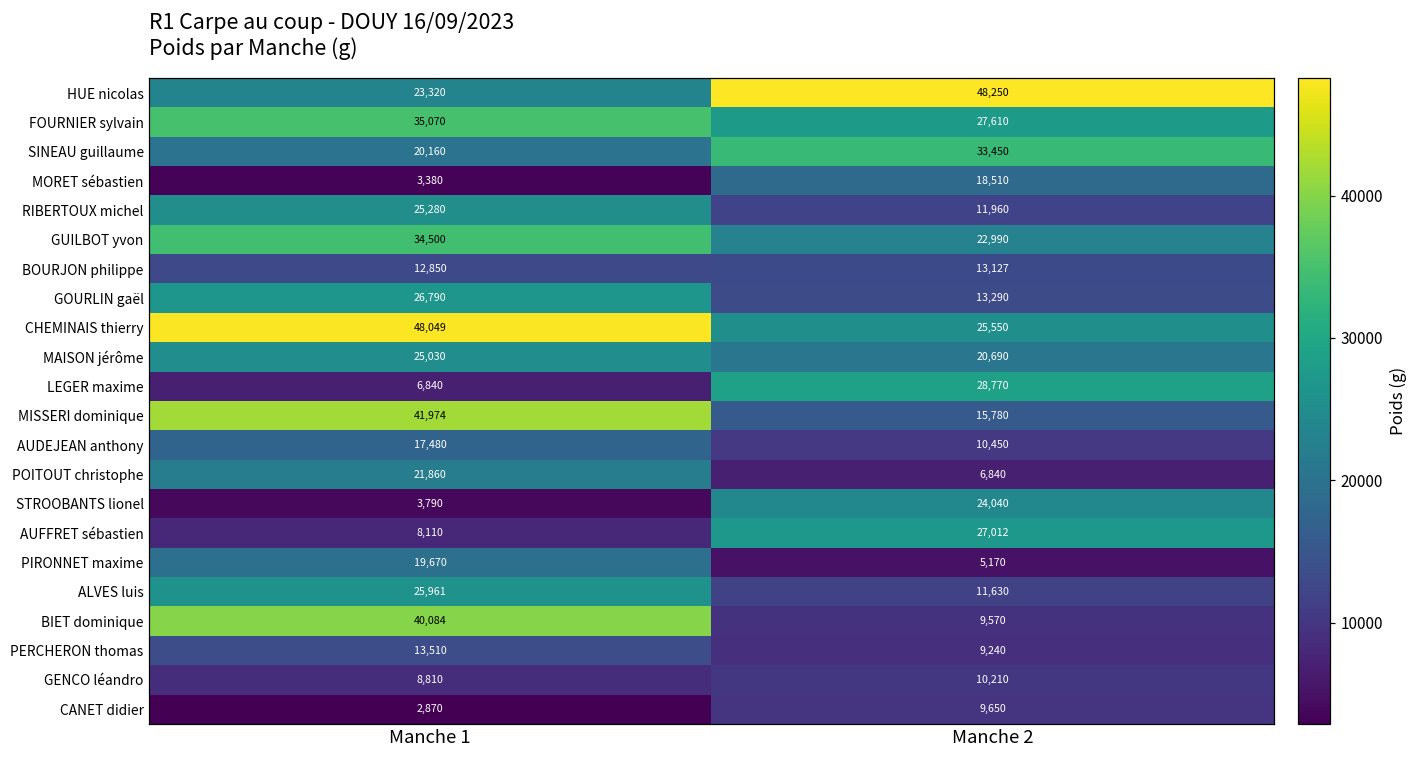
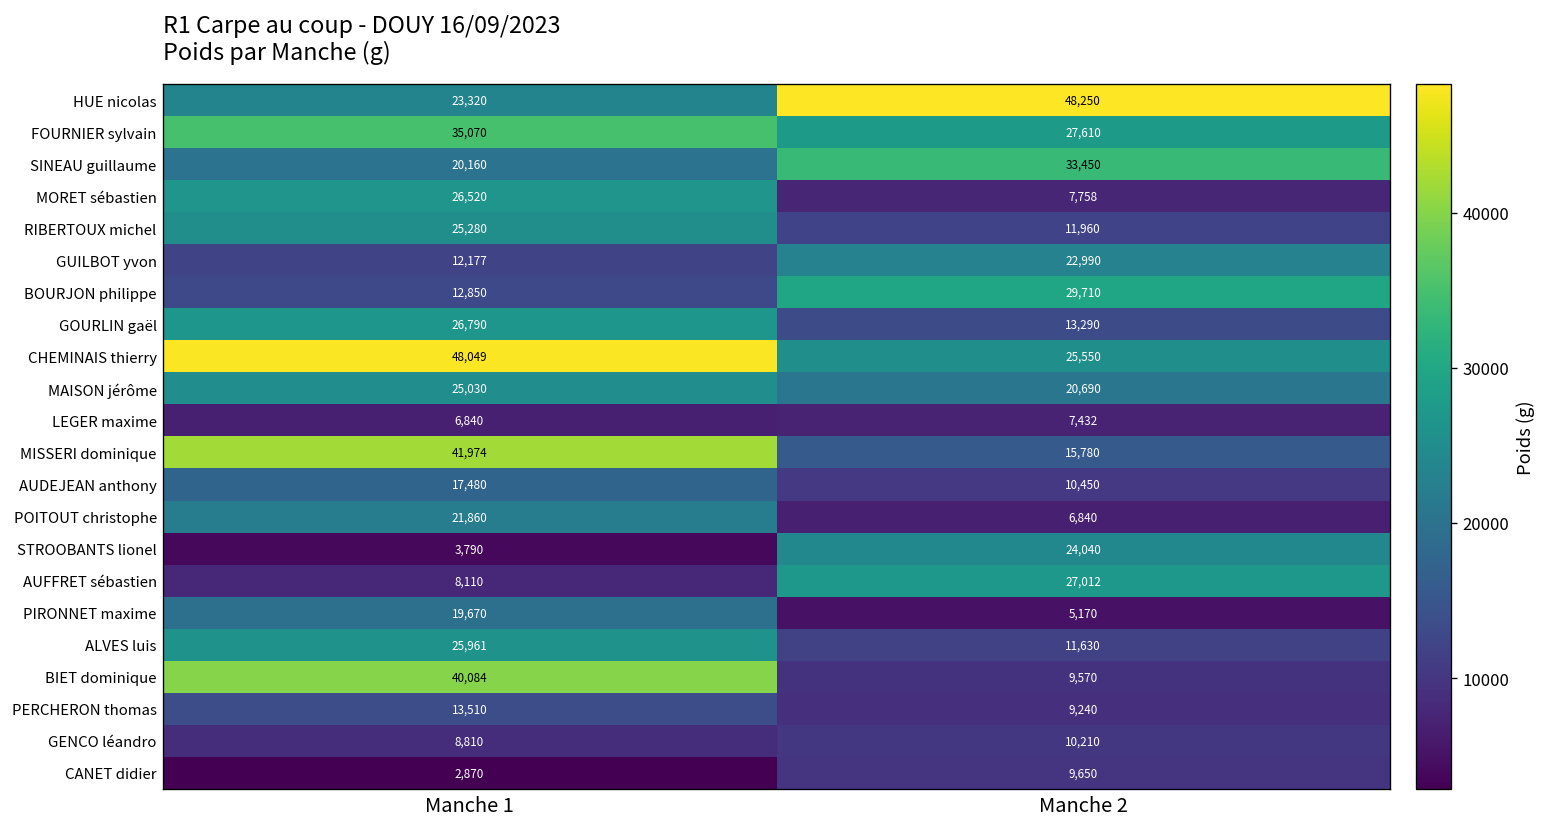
  {
    "HUE nicolas": {
      "Manche 1": "23,320",
      "Manche 2": "48,250"
    },
    "FOURNIER sylvain": {
      "Manche 1": "35,070",
      "Manche 2": "27,610"
    },
    "SINEAU guillaume": {
      "Manche 1": "20,160",
      "Manche 2": "33,450"
    },
    "MORET sébastien": {
-     "Manche 1": "3,380",
-     "Manche 2": "18,510"
+     "Manche 1": "26,520",
+     "Manche 2": "7,758"
    },
    "RIBERTOUX michel": {
      "Manche 1": "25,280",
      "Manche 2": "11,960"
    },
    "GUILBOT yvon": {
-     "Manche 1": "34,500",
+     "Manche 1": "12,177",
      "Manche 2": "22,990"
    },
    "BOURJON philippe": {
      "Manche 1": "12,850",
-     "Manche 2": "13,127"
+     "Manche 2": "29,710"
    },
    "GOURLIN gaël": {
      "Manche 1": "26,790",
      "Manche 2": "13,290"
    },
    "CHEMINAIS thierry": {
      "Manche 1": "48,049",
      "Manche 2": "25,550"
    },
    "MAISON jérôme": {
      "Manche 1": "25,030",
      "Manche 2": "20,690"
    },
    "LEGER maxime": {
      "Manche 1": "6,840",
-     "Manche 2": "28,770"
+     "Manche 2": "7,432"
    },
    "MISSERI dominique": {
      "Manche 1": "41,974",
      "Manche 2": "15,780"
    },
    "AUDEJEAN anthony": {
      "Manche 1": "17,480",
      "Manche 2": "10,450"
    },
    "POITOUT christophe": {
      "Manche 1": "21,860",
      "Manche 2": "6,840"
    },
    "STROOBANTS lionel": {
      "Manche 1": "3,790",
      "Manche 2": "24,040"
    },
    "AUFFRET sébastien": {
      "Manche 1": "8,110",
      "Manche 2": "27,012"
    },
    "PIRONNET maxime": {
      "Manche 1": "19,670",
      "Manche 2": "5,170"
    },
    "ALVES luis": {
      "Manche 1": "25,961",
      "Manche 2": "11,630"
    },
    "BIET dominique": {
      "Manche 1": "40,084",
      "Manche 2": "9,570"
    },
    "PERCHERON thomas": {
      "Manche 1": "13,510",
      "Manche 2": "9,240"
    },
    "GENCO léandro": {
      "Manche 1": "8,810",
      "Manche 2": "10,210"
    },
    "CANET didier": {
      "Manche 1": "2,870",
      "Manche 2": "9,650"
    }
  }
